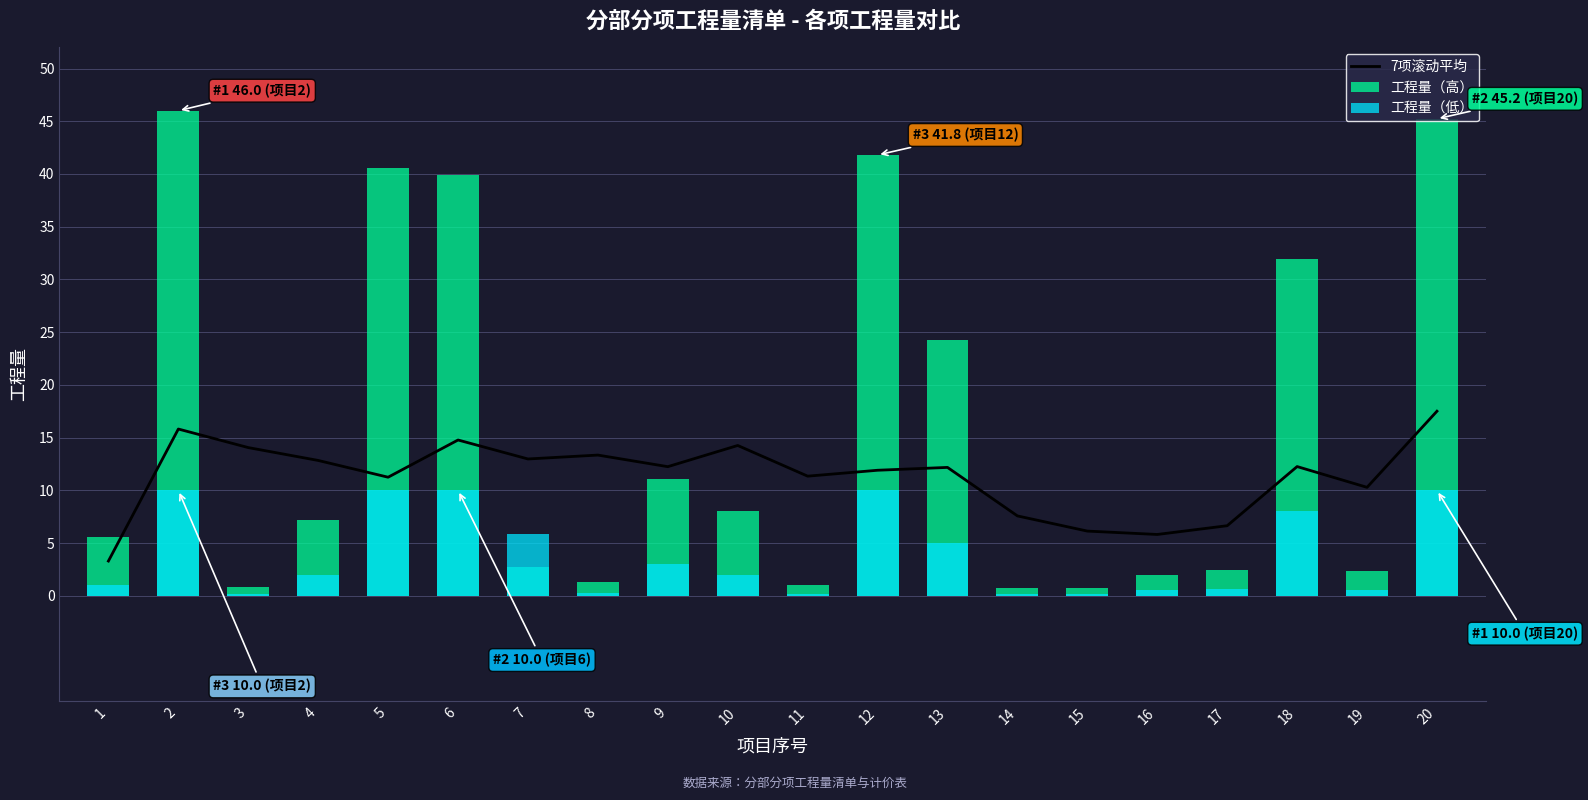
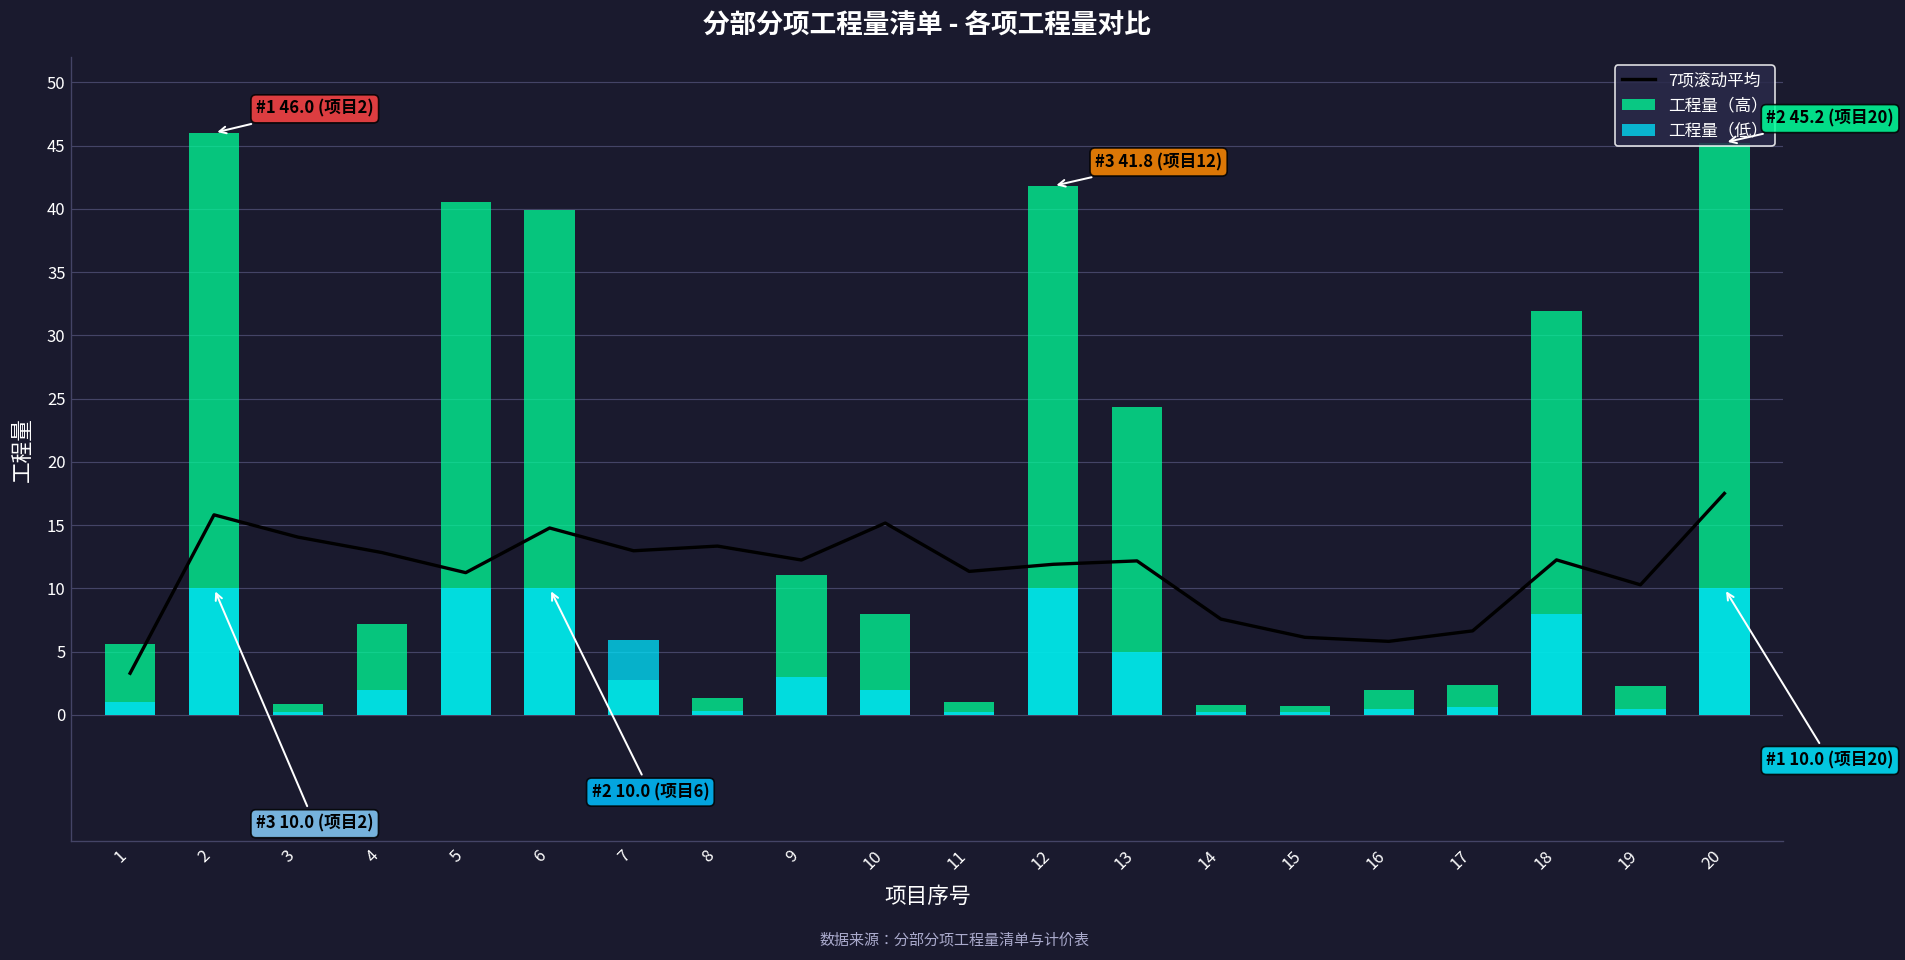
  {
    "7项滚动平均": {
      "1": 3.3,
      "2": 15.8,
      "3": 14.1,
      "4": 12.8,
      "5": 11.2,
      "6": 14.8,
      "7": 13.0,
      "8": 13.3,
      "9": 12.2,
-     "10": 14.3,
+     "10": 15.2,
      "11": 11.3,
      "12": 11.9,
      "13": 12.2,
      "14": 7.6,
      "15": 6.1,
      "16": 5.8,
      "17": 6.6,
      "18": 12.3,
      "19": 10.3,
      "20": 17.5
    },
    "工程量（高）": {
      "1": 5.6,
      "3": 0.9,
      "4": 7.2,
      "5": 40.6,
      "6": 39.9,
      "8": 1.3,
      "9": 11.1,
      "10": 8.0,
      "11": 1.0,
      "13": 24.3,
      "14": 0.8,
      "15": 0.7,
      "16": 2.0,
      "17": 2.4,
      "18": 31.9,
      "19": 2.3
    },
    "工程量（低）": {
      "7": 5.9
    }
  }
